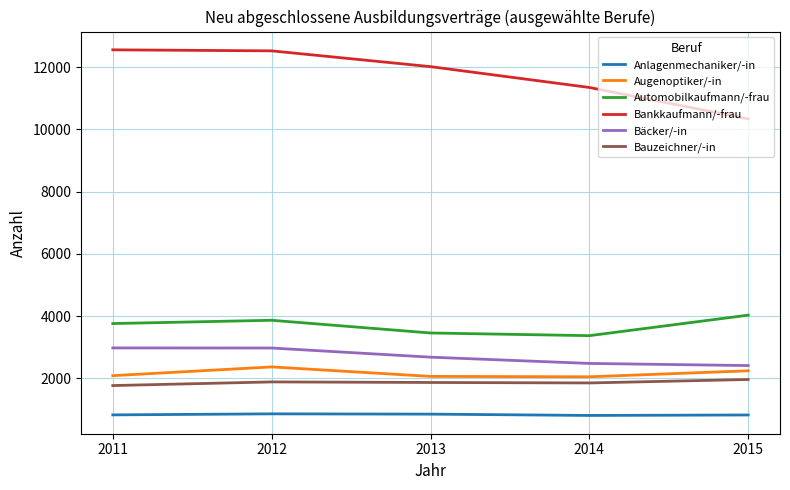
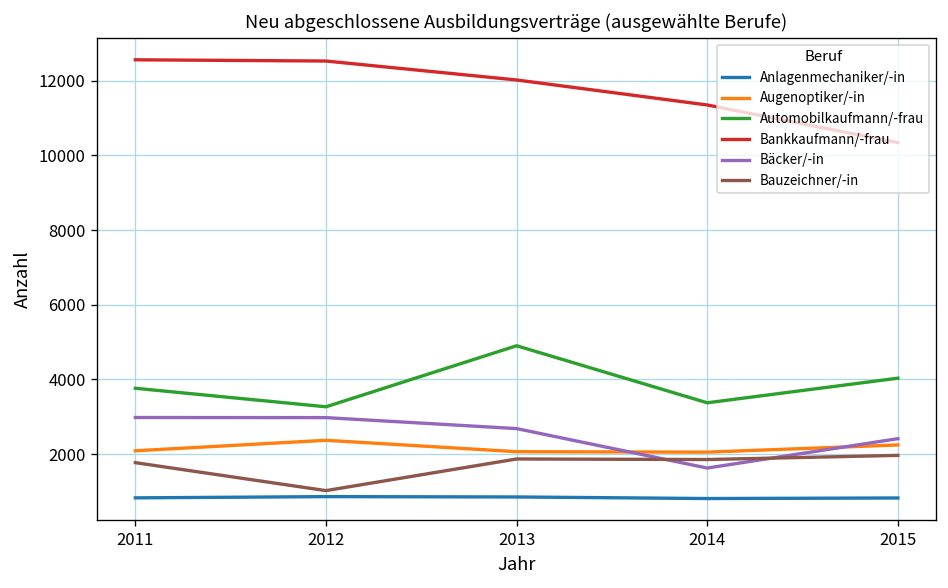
  {
    "Anlagenmechaniker/-in": {
      "2011": 800,
      "2012": 900,
      "2013": 900,
      "2014": 800,
      "2015": 800
    },
    "Augenoptiker/-in": {
      "2011": 2100,
      "2012": 2400,
      "2013": 2100,
      "2014": 2100,
      "2015": 2200
    },
    "Automobilkaufmann/-frau": {
      "2011": 3800,
-     "2012": 3900,
-     "2013": 3500,
+     "2012": 3300,
+     "2013": 4900,
      "2014": 3400,
      "2015": 4000
    },
    "Bankkaufmann/-frau": {
      "2011": 12600,
      "2012": 12500,
      "2013": 12000,
      "2014": 11300
    },
    "Bäcker/-in": {
      "2011": 3000,
      "2012": 3000,
      "2013": 2700,
-     "2014": 2500,
+     "2014": 1600,
      "2015": 2400
    },
    "Bauzeichner/-in": {
      "2011": 1800,
-     "2012": 1900,
+     "2012": 1000,
      "2013": 1900,
      "2014": 1900,
      "2015": 2000
    }
  }
